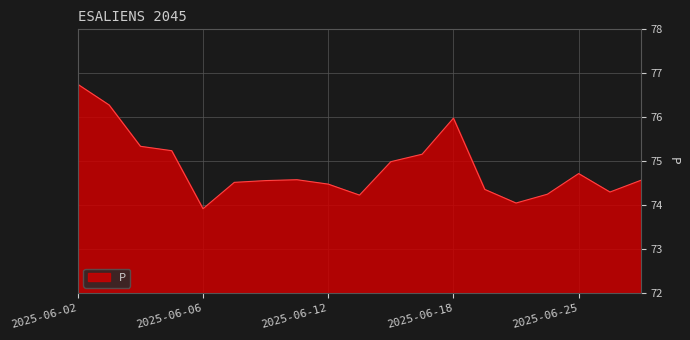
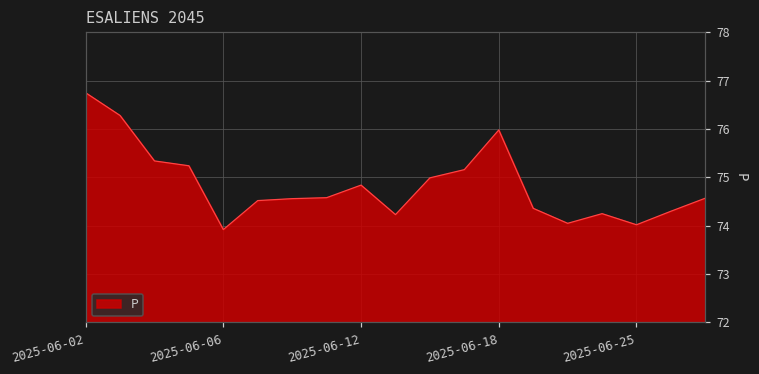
  {
    "2025-06-02": 76.8,
    "2025-06-06": 73.9,
-   "2025-06-12": 74.5,
+   "2025-06-12": 74.8,
    "2025-06-18": 76.0,
-   "2025-06-25": 74.7
+   "2025-06-25": 74.0
  }
